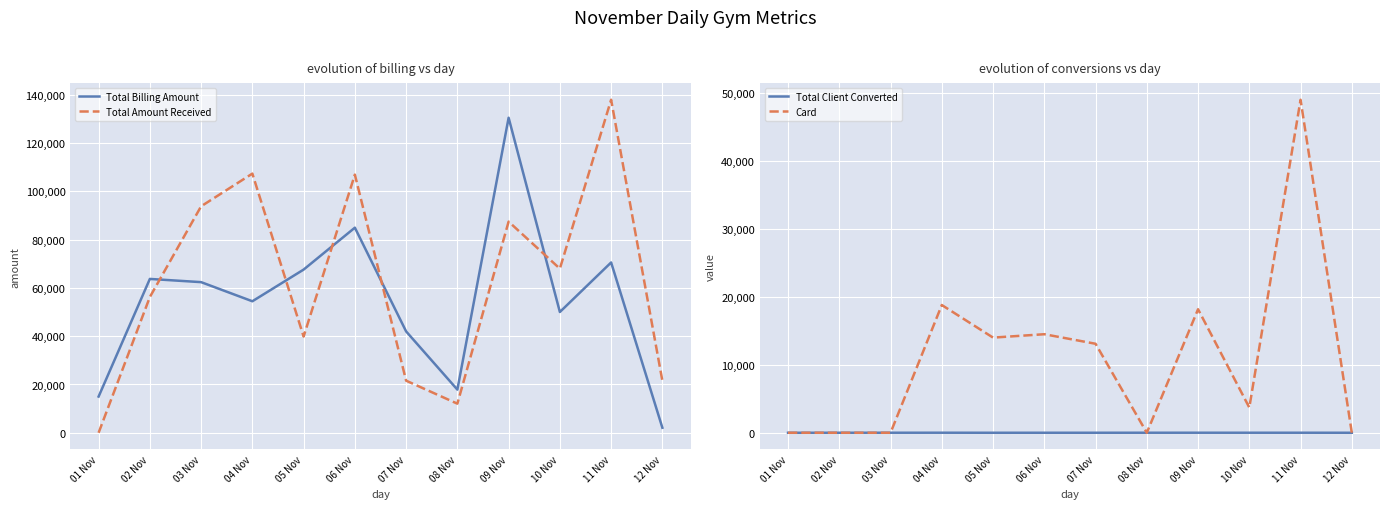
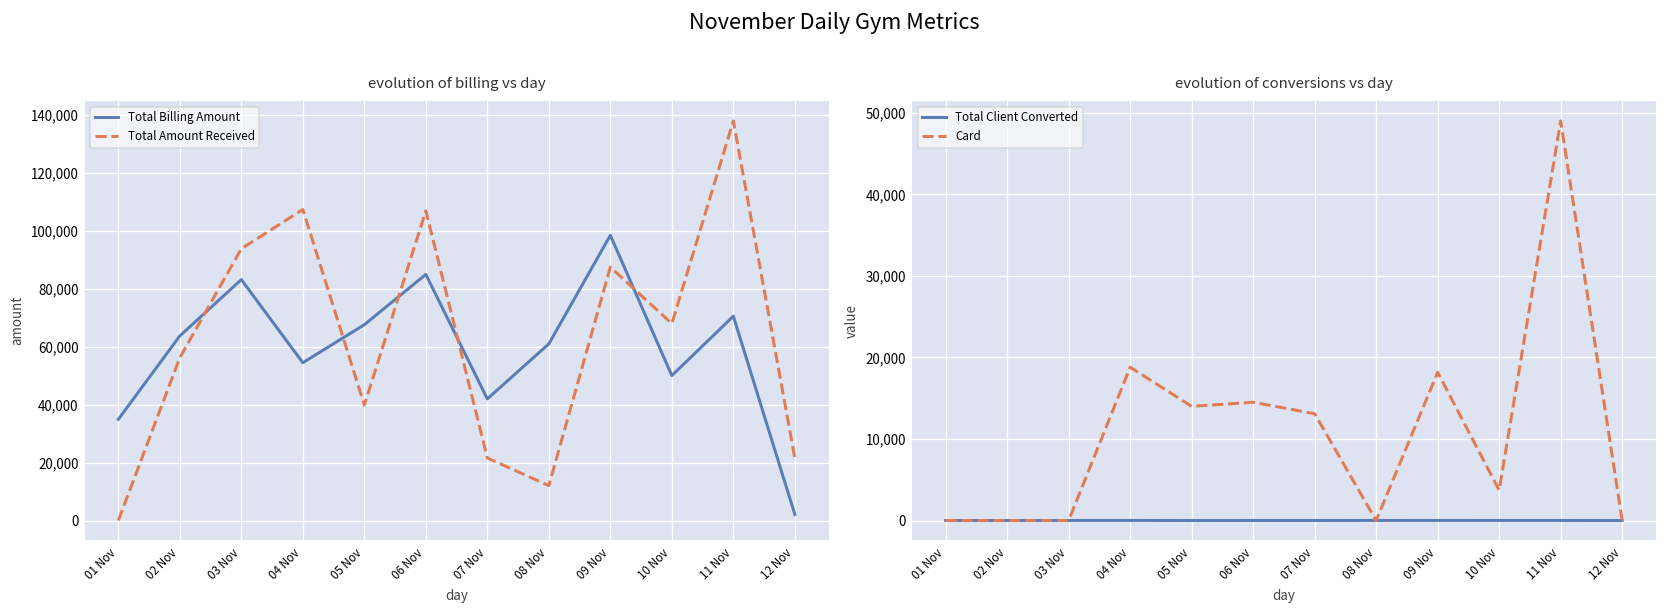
  {
    "evolution of billing vs day": {
      "Total Billing Amount": {
-       "01 Nov": "15,000",
+       "01 Nov": "35,000",
        "02 Nov": "64,000",
-       "03 Nov": "62,000",
+       "03 Nov": "83,000",
        "04 Nov": "54,000",
        "05 Nov": "68,000",
        "06 Nov": "85,000",
        "07 Nov": "42,000",
-       "08 Nov": "18,000",
-       "09 Nov": "131,000",
+       "08 Nov": "61,000",
+       "09 Nov": "98,000",
        "10 Nov": "50,000",
        "11 Nov": "71,000",
        "12 Nov": "2,000"
      },
      "Total Amount Received": {
        "01 Nov": "0",
        "02 Nov": "56,000",
        "03 Nov": "94,000",
        "04 Nov": "107,000",
        "05 Nov": "40,000",
        "06 Nov": "107,000",
        "07 Nov": "22,000",
        "08 Nov": "12,000",
        "09 Nov": "87,000",
        "10 Nov": "68,000",
        "11 Nov": "138,000",
        "12 Nov": "22,000"
      }
    },
    "evolution of conversions vs day": {
      "Total Client Converted": {
        "04 Nov": "0",
        "05 Nov": "0",
        "06 Nov": "0",
        "07 Nov": "0",
        "09 Nov": "0",
        "10 Nov": "0",
        "11 Nov": "0"
      },
      "Card": {
        "04 Nov": "19,000",
        "05 Nov": "14,000",
        "06 Nov": "15,000",
        "07 Nov": "13,000",
        "09 Nov": "18,000",
        "10 Nov": "4,000",
        "11 Nov": "49,000"
      }
    }
  }
